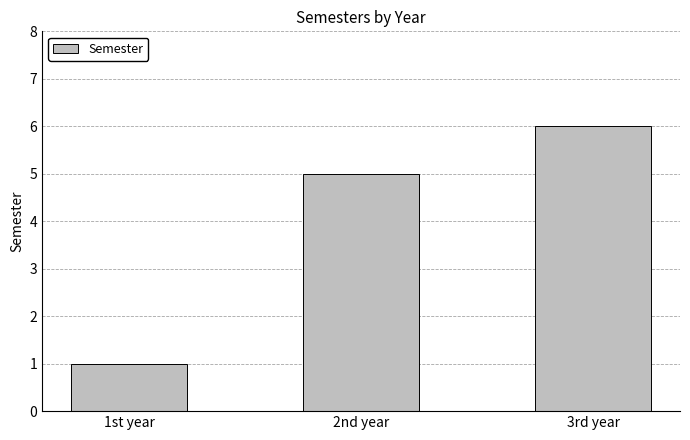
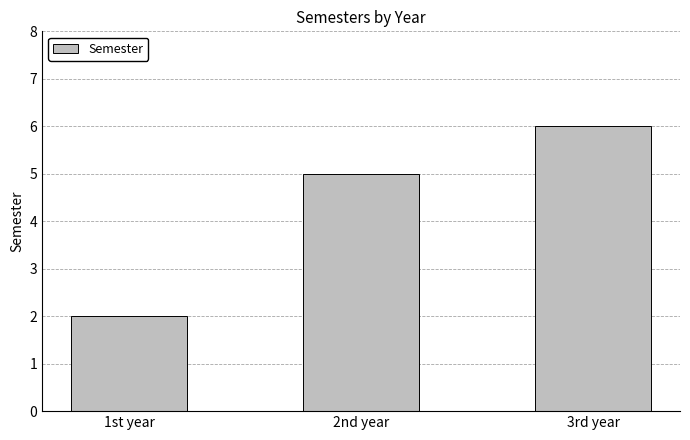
  {
-   "1st year": 1,
+   "1st year": 2,
    "2nd year": 5,
    "3rd year": 6
  }
